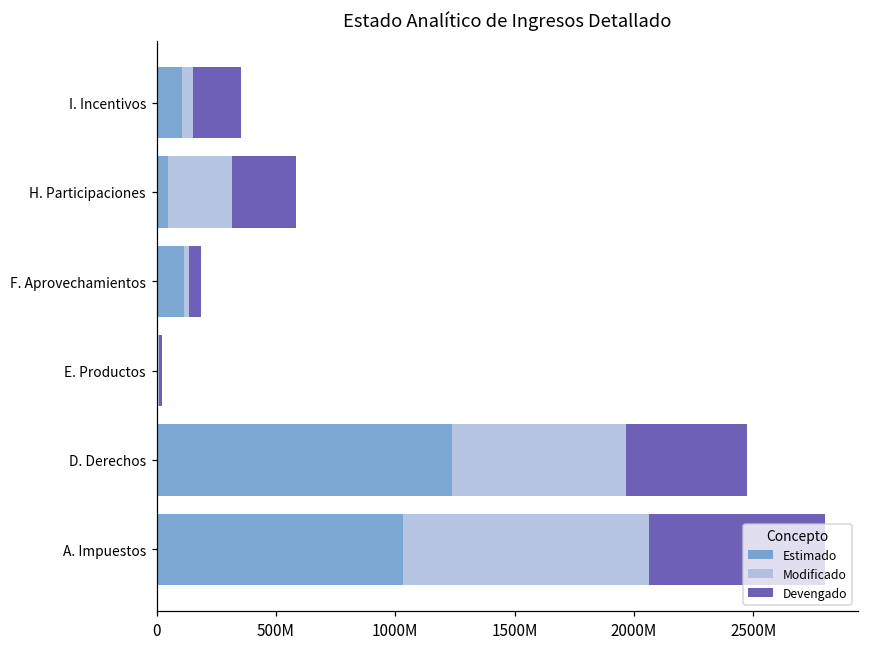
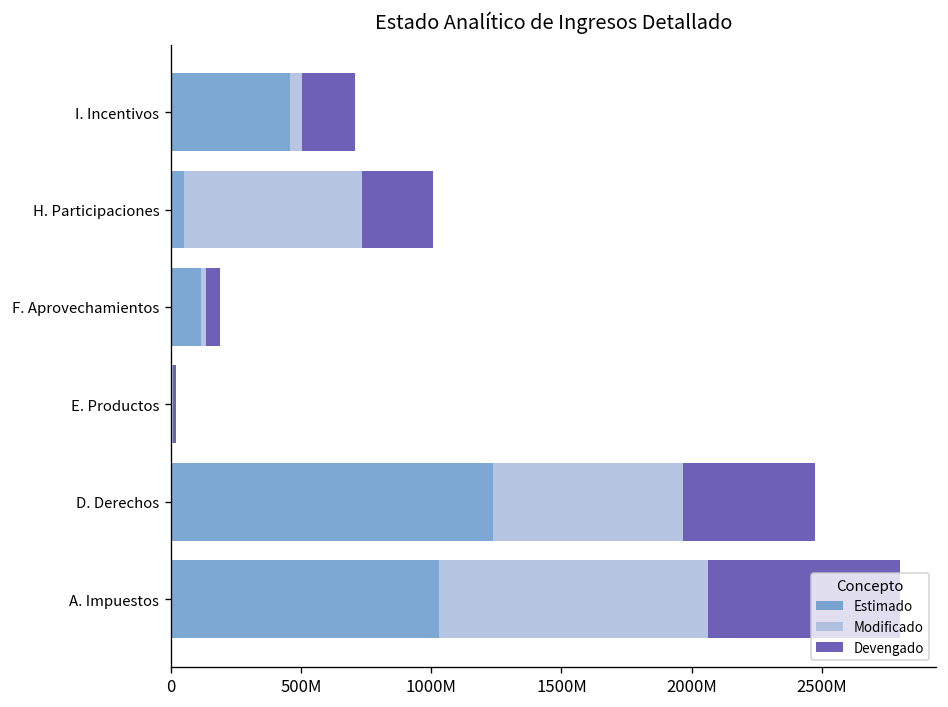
  {
    "Estimado": {
-     "I. Incentivos": 110000000,
+     "I. Incentivos": 460000000,
      "H. Participaciones": 50000000,
      "F. Aprovechamientos": 120000000,
      "D. Derechos": 1240000000,
      "A. Impuestos": 1030000000
    },
    "Modificado": {
      "I. Incentivos": 50000000,
-     "H. Participaciones": 270000000,
+     "H. Participaciones": 690000000,
      "F. Aprovechamientos": 20000000,
      "D. Derechos": 730000000,
      "A. Impuestos": 1030000000
    },
    "Devengado": {
      "I. Incentivos": 200000000,
      "H. Participaciones": 270000000,
      "F. Aprovechamientos": 50000000,
      "D. Derechos": 510000000
    }
  }
